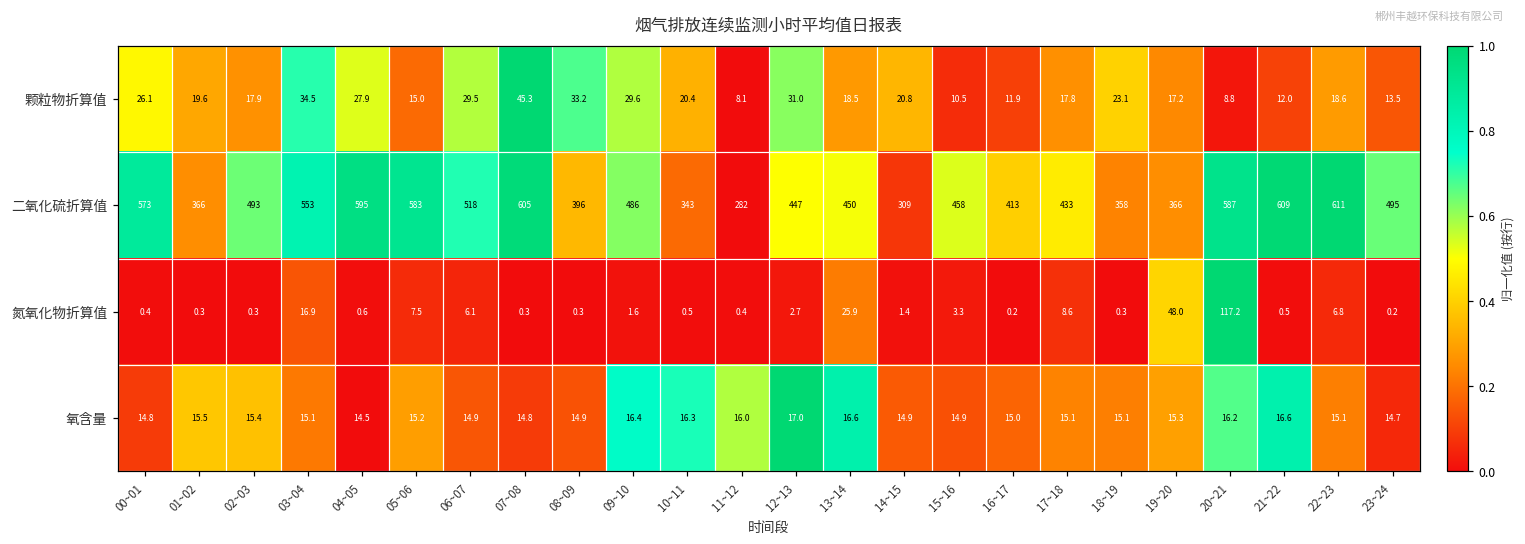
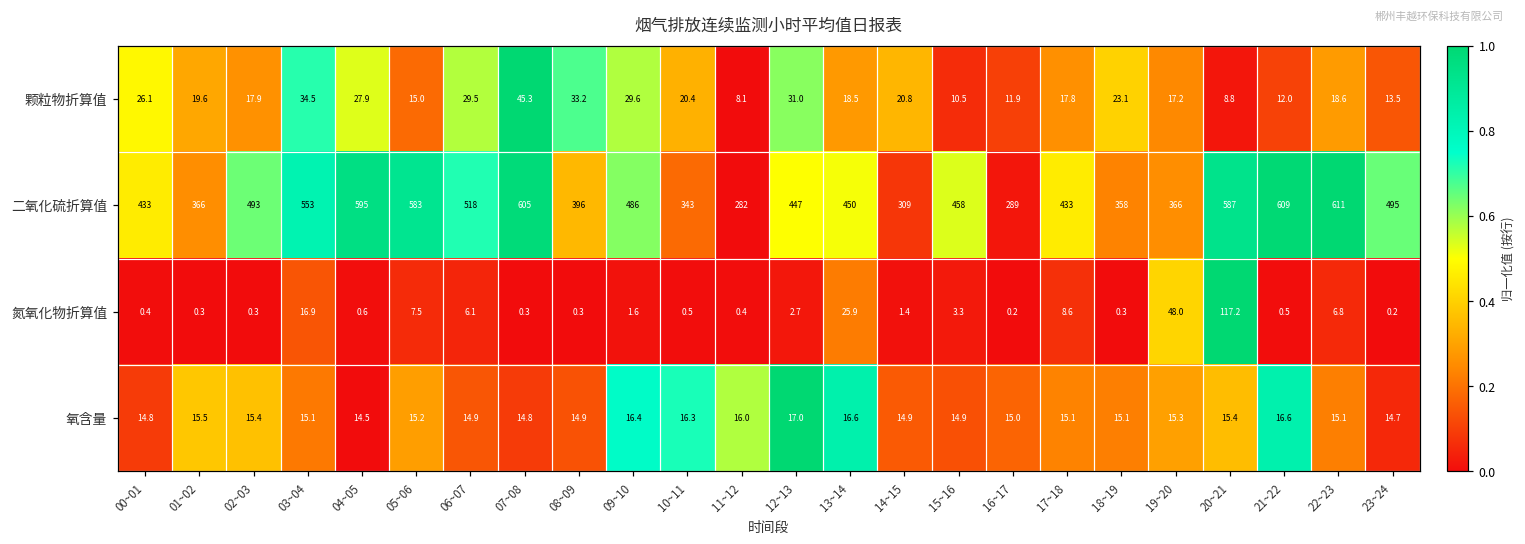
  {
    "颗粒物折算值": {
      "00~01": 26.1,
      "01~02": 19.6,
      "02~03": 17.9,
      "03~04": 34.5,
      "04~05": 27.9,
      "05~06": 15.0,
      "06~07": 29.5,
      "07~08": 45.3,
      "08~09": 33.2,
      "09~10": 29.6,
      "10~11": 20.4,
      "11~12": 8.1,
      "12~13": 31.0,
      "13~14": 18.5,
      "14~15": 20.8,
      "15~16": 10.5,
      "16~17": 11.9,
      "17~18": 17.8,
      "18~19": 23.1,
      "19~20": 17.2,
      "20~21": 8.8,
      "21~22": 12.0,
      "22~23": 18.6,
      "23~24": 13.5
    },
    "二氧化硫折算值": {
-     "00~01": 573,
+     "00~01": 433,
      "01~02": 366,
      "02~03": 493,
      "03~04": 553,
      "04~05": 595,
      "05~06": 583,
      "06~07": 518,
      "07~08": 605,
      "08~09": 396,
      "09~10": 486,
      "10~11": 343,
      "11~12": 282,
      "12~13": 447,
      "13~14": 450,
      "14~15": 309,
      "15~16": 458,
-     "16~17": 413,
+     "16~17": 289,
      "17~18": 433,
      "18~19": 358,
      "19~20": 366,
      "20~21": 587,
      "21~22": 609,
      "22~23": 611,
      "23~24": 495
    },
    "氮氧化物折算值": {
      "00~01": 0.4,
      "01~02": 0.3,
      "02~03": 0.3,
      "03~04": 16.9,
      "04~05": 0.6,
      "05~06": 7.5,
      "06~07": 6.1,
      "07~08": 0.3,
      "08~09": 0.3,
      "09~10": 1.6,
      "10~11": 0.5,
      "11~12": 0.4,
      "12~13": 2.7,
      "13~14": 25.9,
      "14~15": 1.4,
      "15~16": 3.3,
      "16~17": 0.2,
      "17~18": 8.6,
      "18~19": 0.3,
      "19~20": 48.0,
      "20~21": 117.2,
      "21~22": 0.5,
      "22~23": 6.8,
      "23~24": 0.2
    },
    "氧含量": {
      "00~01": 14.8,
      "01~02": 15.5,
      "02~03": 15.4,
      "03~04": 15.1,
      "04~05": 14.5,
      "05~06": 15.2,
      "06~07": 14.9,
      "07~08": 14.8,
      "08~09": 14.9,
      "09~10": 16.4,
      "10~11": 16.3,
      "11~12": 16.0,
      "12~13": 17.0,
      "13~14": 16.6,
      "14~15": 14.9,
      "15~16": 14.9,
      "16~17": 15.0,
      "17~18": 15.1,
      "18~19": 15.1,
      "19~20": 15.3,
-     "20~21": 16.2,
+     "20~21": 15.4,
      "21~22": 16.6,
      "22~23": 15.1,
      "23~24": 14.7
    }
  }
